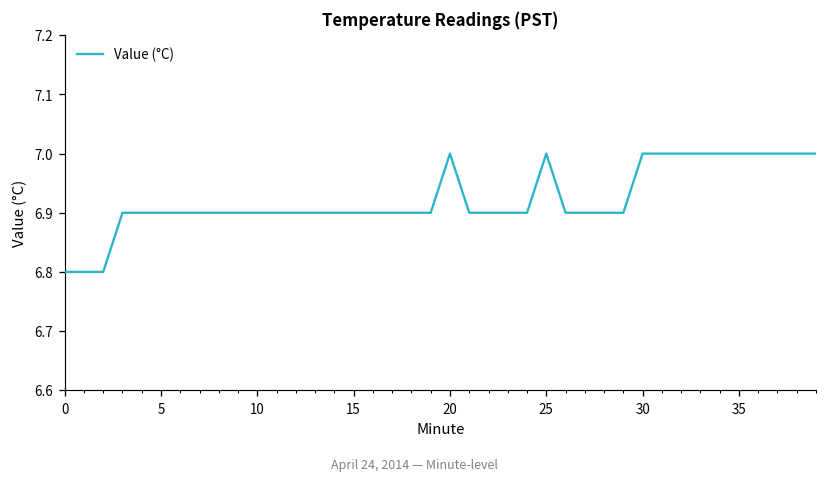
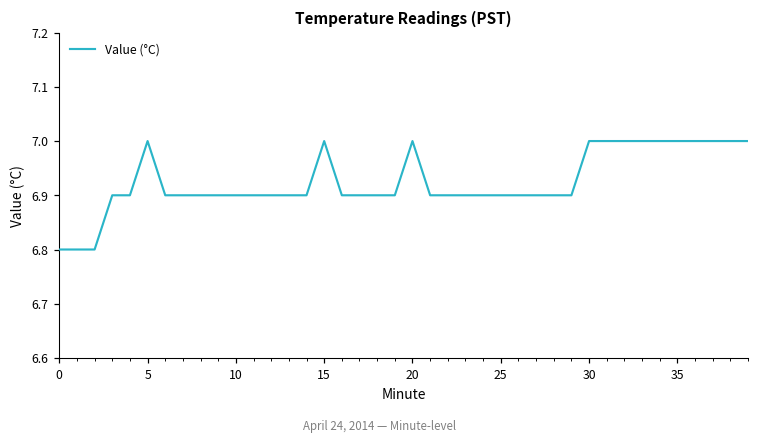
  {
    "0": 6.8,
-   "5": 6.9,
+   "5": 7.0,
    "10": 6.9,
-   "15": 6.9,
+   "15": 7.0,
    "20": 7.0,
-   "25": 7.0,
+   "25": 6.9,
    "30": 7.0,
    "35": 7.0
  }
